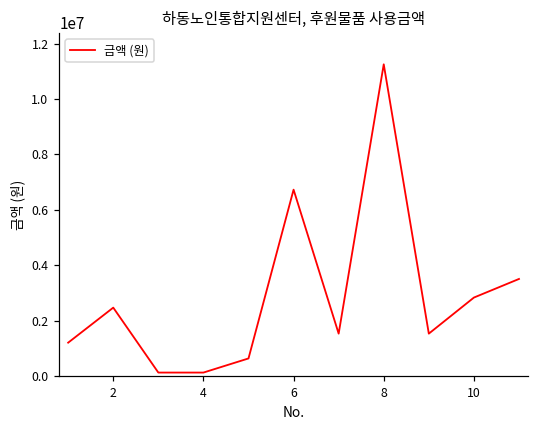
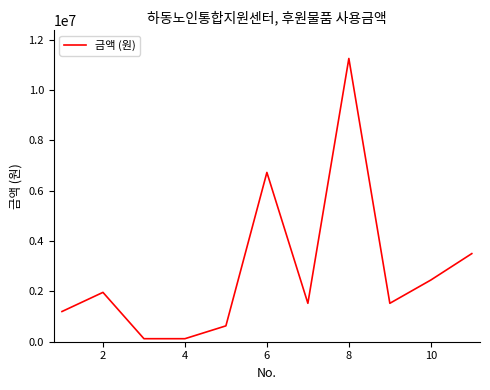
  {
-   "2": 2500000,
+   "2": 2000000,
    "4": 100000,
    "6": 6700000,
    "8": 11300000,
-   "10": 2800000
+   "10": 2500000
  }
